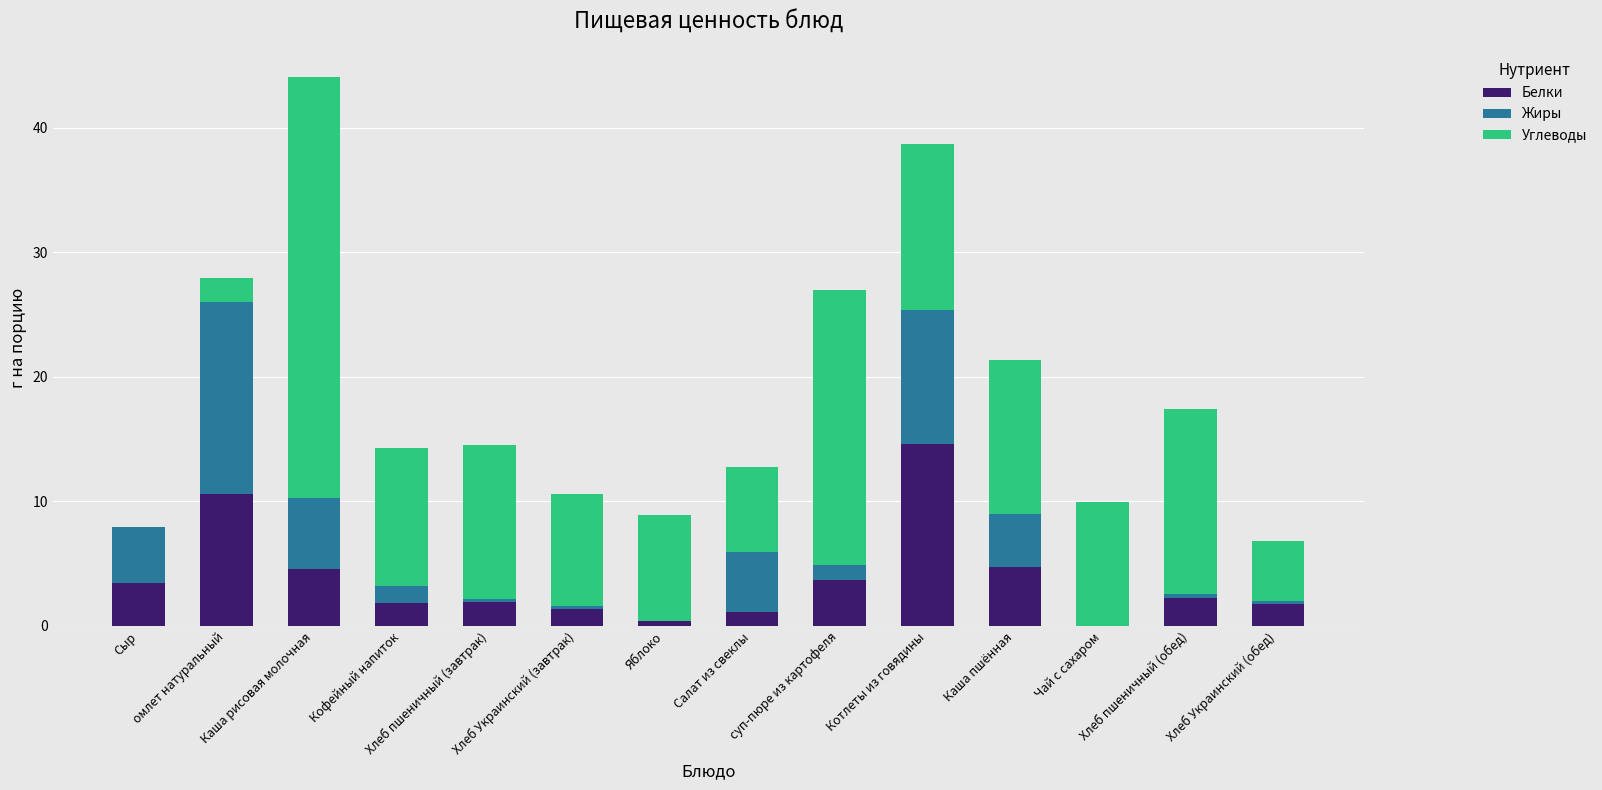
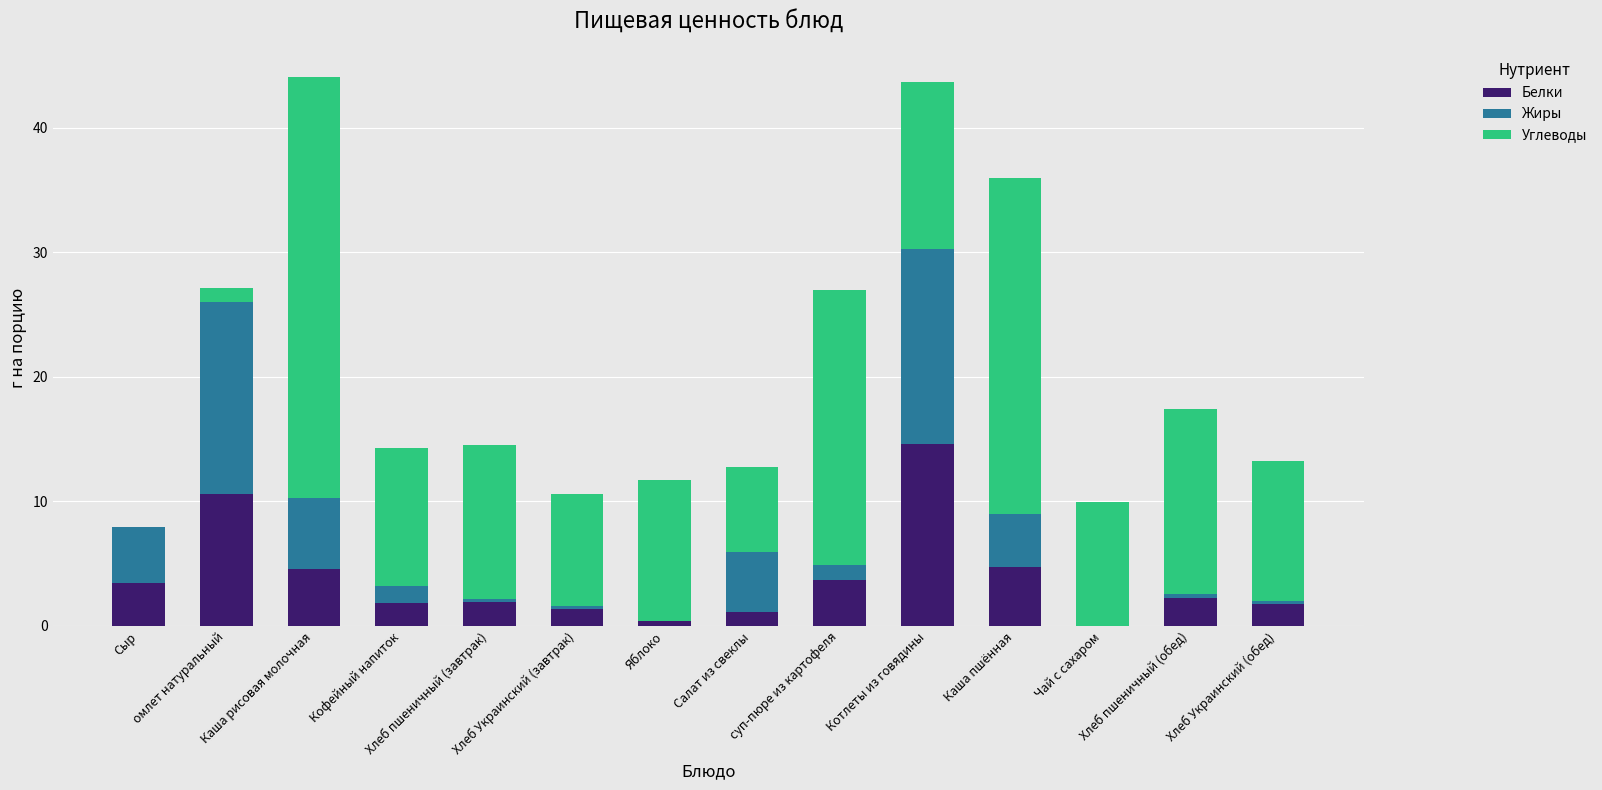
  {
    "Белки": {
      "Сыр": 3.5,
      "омлет натуральный": 10.6,
      "Каша рисовая молочная": 4.6,
      "Кофейный напиток": 1.9,
      "Хлеб пшеничный (завтрак)": 1.9,
      "Хлеб Украинский (завтрак)": 1.4,
      "Яблоко": 0.4,
      "Салат из свеклы": 1.2,
      "суп-пюре из картофеля": 3.7,
      "Котлеты из говядины": 14.7,
      "Каша пшённая": 4.7,
      "Чай с сахаром": 0.0,
      "Хлеб пшеничный (обед)": 2.3,
      "Хлеб Украинский (обед)": 1.8
    },
    "Жиры": {
      "Сыр": 4.4,
      "омлет натуральный": 15.4,
      "Каша рисовая молочная": 5.7,
      "Кофейный напиток": 1.3,
      "Хлеб пшеничный (завтрак)": 0.2,
      "Яблоко": 0.0,
      "Салат из свеклы": 4.8,
      "суп-пюре из картофеля": 1.2,
-     "Котлеты из говядины": 10.7,
+     "Котлеты из говядины": 15.6,
      "Каша пшённая": 4.3,
      "Чай с сахаром": 0.0,
      "Хлеб пшеничный (обед)": 0.3,
      "Хлеб Украинский (обед)": 0.3
    },
    "Углеводы": {
      "Сыр": 0.0,
-     "омлет натуральный": 1.9,
+     "омлет натуральный": 1.2,
      "Каша рисовая молочная": 33.8,
      "Кофейный напиток": 11.1,
      "Хлеб пшеничный (завтрак)": 12.4,
      "Хлеб Украинский (завтрак)": 9.0,
-     "Яблоко": 8.5,
+     "Яблоко": 11.3,
      "Салат из свеклы": 6.8,
      "суп-пюре из картофеля": 22.1,
      "Котлеты из говядины": 13.4,
-     "Каша пшённая": 12.4,
+     "Каша пшённая": 27.0,
      "Чай с сахаром": 10.0,
      "Хлеб пшеничный (обед)": 14.9,
-     "Хлеб Украинский (обед)": 4.8
+     "Хлеб Украинский (обед)": 11.3
    }
  }
